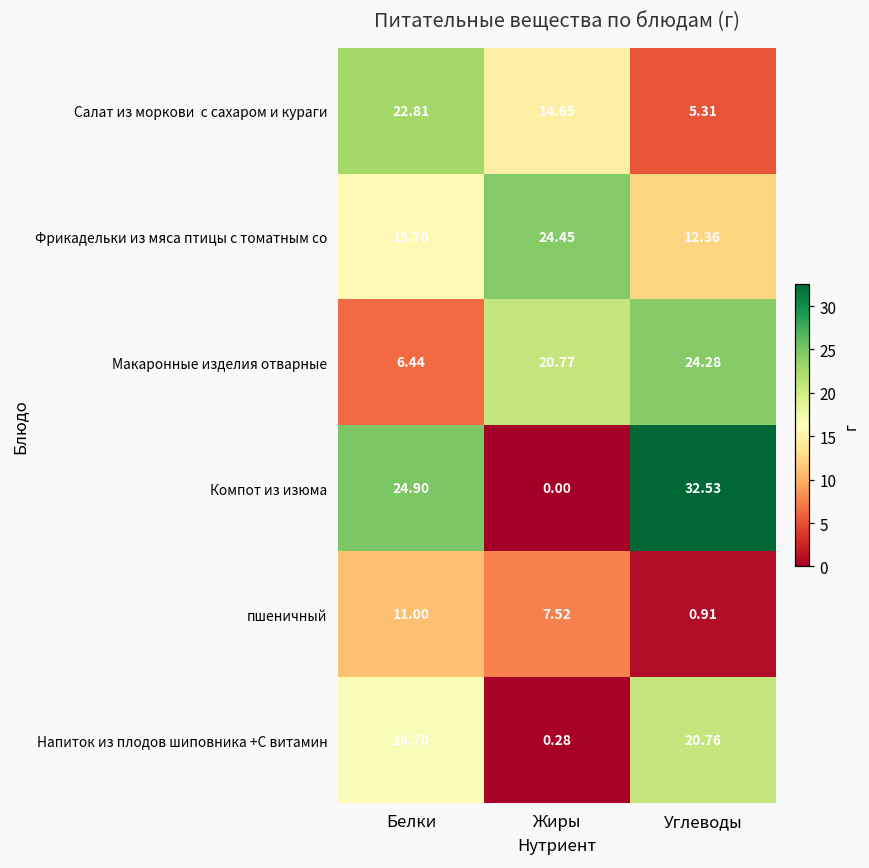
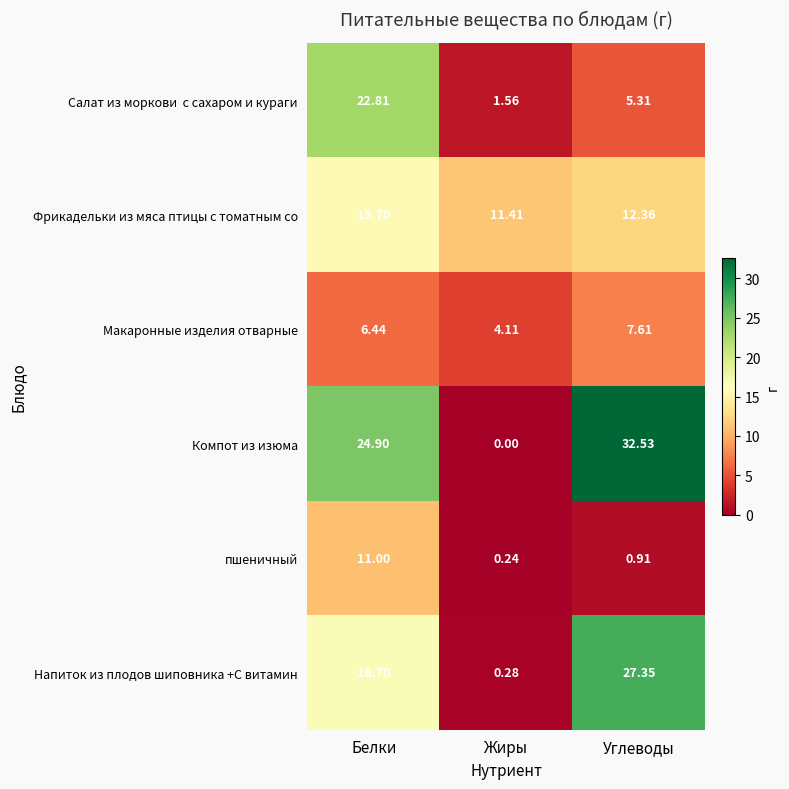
  {
    "Салат из моркови с сахаром и кураги": {
      "Белки": 22.81,
-     "Жиры": 14.65,
+     "Жиры": 1.56,
      "Углеводы": 5.31
    },
    "Фрикадельки из мяса птицы с томатным со": {
      "Белки": 15.70,
-     "Жиры": 24.45,
+     "Жиры": 11.41,
      "Углеводы": 12.36
    },
    "Макаронные изделия отварные": {
      "Белки": 6.44,
-     "Жиры": 20.77,
-     "Углеводы": 24.28
+     "Жиры": 4.11,
+     "Углеводы": 7.61
    },
    "Компот из изюма": {
      "Белки": 24.90,
      "Жиры": 0.00,
      "Углеводы": 32.53
    },
    "пшеничный": {
      "Белки": 11.00,
-     "Жиры": 7.52,
+     "Жиры": 0.24,
      "Углеводы": 0.91
    },
    "Напиток из плодов шиповника +С витамин": {
      "Белки": 16.70,
      "Жиры": 0.28,
-     "Углеводы": 20.76
+     "Углеводы": 27.35
    }
  }
